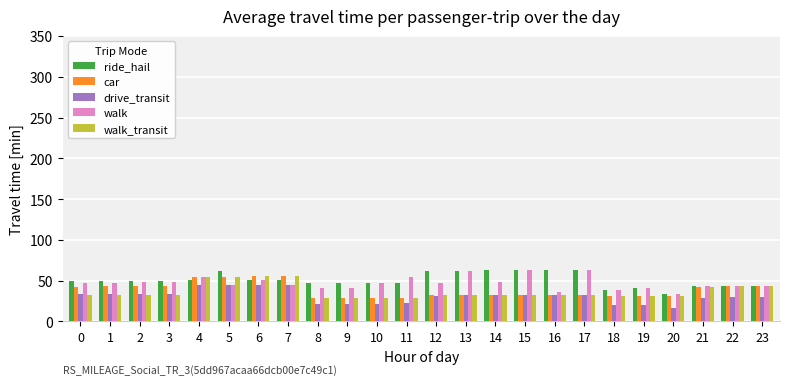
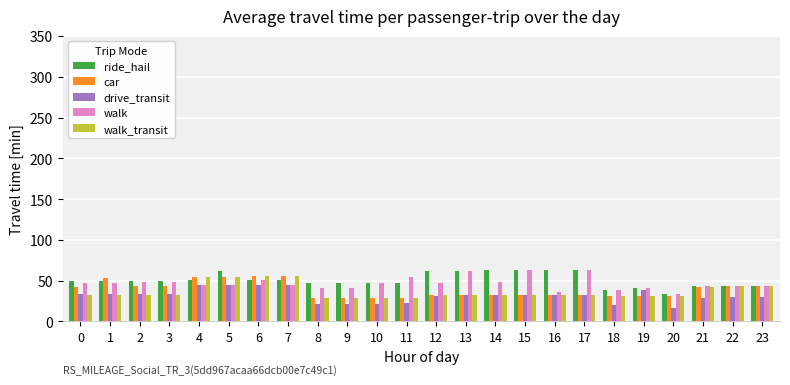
  {
    "ride_hail": {
      "0": 50,
      "1": 50,
      "2": 50,
      "3": 50,
      "4": 50,
      "5": 60,
      "6": 50,
      "7": 50,
      "8": 50,
      "9": 50,
      "10": 50,
      "11": 50,
      "12": 60,
      "13": 60,
      "14": 60,
      "15": 60,
      "16": 60,
      "17": 60,
      "18": 40,
      "19": 40,
      "20": 30,
      "21": 40,
      "22": 40,
      "23": 40
    },
    "car": {
      "0": 40,
-     "1": 40,
+     "1": 50,
      "2": 40,
      "3": 40,
      "4": 50,
      "5": 60,
      "6": 60,
      "7": 60,
      "8": 30,
      "9": 30,
      "10": 30,
      "11": 30,
      "12": 30,
      "13": 30,
      "14": 30,
      "15": 30,
      "16": 30,
      "17": 30,
      "18": 30,
      "19": 30,
      "20": 30,
      "21": 40,
      "22": 40,
      "23": 40
    },
    "drive_transit": {
      "0": 30,
      "1": 30,
      "2": 30,
      "3": 30,
      "4": 40,
      "5": 40,
      "6": 50,
      "7": 50,
      "8": 20,
      "9": 20,
      "10": 20,
      "11": 20,
      "12": 30,
      "13": 30,
      "14": 30,
      "15": 30,
      "16": 30,
      "17": 30,
      "18": 20,
-     "19": 20,
+     "19": 40,
      "20": 20,
      "21": 30,
      "22": 30,
      "23": 30
    },
    "walk": {
      "0": 50,
      "1": 50,
      "2": 50,
      "3": 50,
-     "4": 50,
+     "4": 40,
      "5": 40,
      "6": 50,
      "7": 40,
      "8": 40,
      "9": 40,
      "10": 50,
      "11": 50,
      "12": 50,
      "13": 60,
      "14": 50,
      "15": 60,
      "16": 40,
      "17": 60,
      "18": 40,
      "19": 40,
      "20": 30,
      "21": 40,
      "22": 40,
      "23": 40
    },
    "walk_transit": {
      "0": 30,
      "1": 30,
      "2": 30,
      "3": 30,
      "4": 50,
      "5": 50,
      "6": 60,
      "7": 60,
      "8": 30,
      "9": 30,
      "10": 30,
      "11": 30,
      "12": 30,
      "13": 30,
      "14": 30,
      "15": 30,
      "16": 30,
      "17": 30,
      "18": 30,
      "19": 30,
      "20": 30,
      "21": 40,
      "22": 40,
      "23": 40
    }
  }
